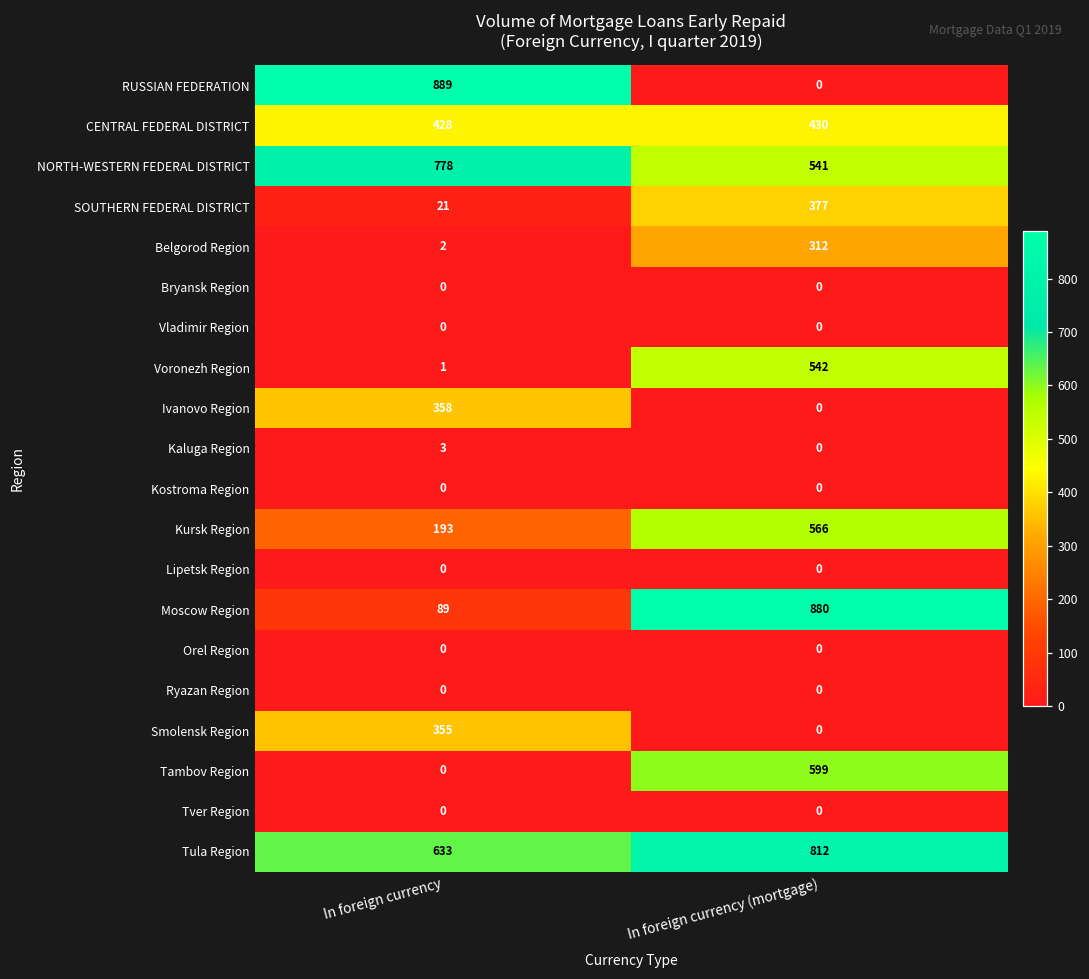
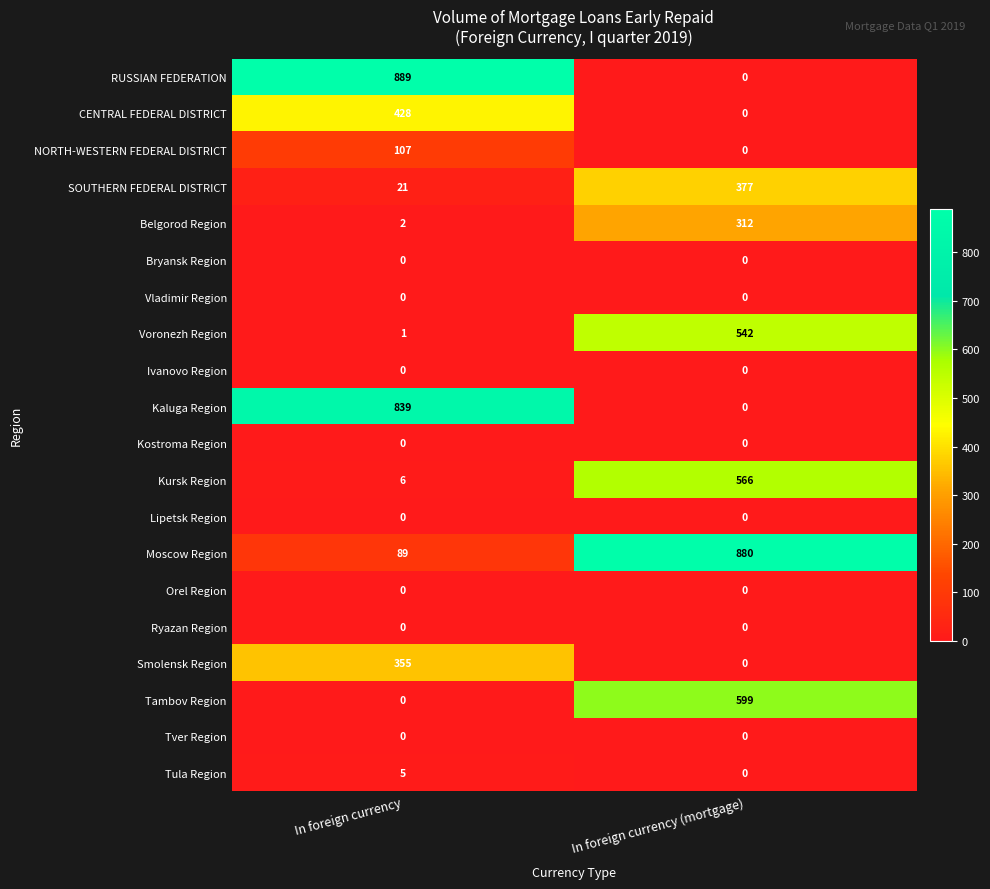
  {
    "RUSSIAN FEDERATION": {
      "In foreign currency": 889,
      "In foreign currency (mortgage)": 0
    },
    "CENTRAL FEDERAL DISTRICT": {
      "In foreign currency": 428,
-     "In foreign currency (mortgage)": 430
+     "In foreign currency (mortgage)": 0
    },
    "NORTH-WESTERN FEDERAL DISTRICT": {
-     "In foreign currency": 778,
-     "In foreign currency (mortgage)": 541
+     "In foreign currency": 107,
+     "In foreign currency (mortgage)": 0
    },
    "SOUTHERN FEDERAL DISTRICT": {
      "In foreign currency": 21,
      "In foreign currency (mortgage)": 377
    },
    "Belgorod Region": {
      "In foreign currency": 2,
      "In foreign currency (mortgage)": 312
    },
    "Bryansk Region": {
      "In foreign currency": 0,
      "In foreign currency (mortgage)": 0
    },
    "Vladimir Region": {
      "In foreign currency": 0,
      "In foreign currency (mortgage)": 0
    },
    "Voronezh Region": {
      "In foreign currency": 1,
      "In foreign currency (mortgage)": 542
    },
    "Ivanovo Region": {
-     "In foreign currency": 358,
+     "In foreign currency": 0,
      "In foreign currency (mortgage)": 0
    },
    "Kaluga Region": {
-     "In foreign currency": 3,
+     "In foreign currency": 839,
      "In foreign currency (mortgage)": 0
    },
    "Kostroma Region": {
      "In foreign currency": 0,
      "In foreign currency (mortgage)": 0
    },
    "Kursk Region": {
-     "In foreign currency": 193,
+     "In foreign currency": 6,
      "In foreign currency (mortgage)": 566
    },
    "Lipetsk Region": {
      "In foreign currency": 0,
      "In foreign currency (mortgage)": 0
    },
    "Moscow Region": {
      "In foreign currency": 89,
      "In foreign currency (mortgage)": 880
    },
    "Orel Region": {
      "In foreign currency": 0,
      "In foreign currency (mortgage)": 0
    },
    "Ryazan Region": {
      "In foreign currency": 0,
      "In foreign currency (mortgage)": 0
    },
    "Smolensk Region": {
      "In foreign currency": 355,
      "In foreign currency (mortgage)": 0
    },
    "Tambov Region": {
      "In foreign currency": 0,
      "In foreign currency (mortgage)": 599
    },
    "Tver Region": {
      "In foreign currency": 0,
      "In foreign currency (mortgage)": 0
    },
    "Tula Region": {
-     "In foreign currency": 633,
-     "In foreign currency (mortgage)": 812
+     "In foreign currency": 5,
+     "In foreign currency (mortgage)": 0
    }
  }
